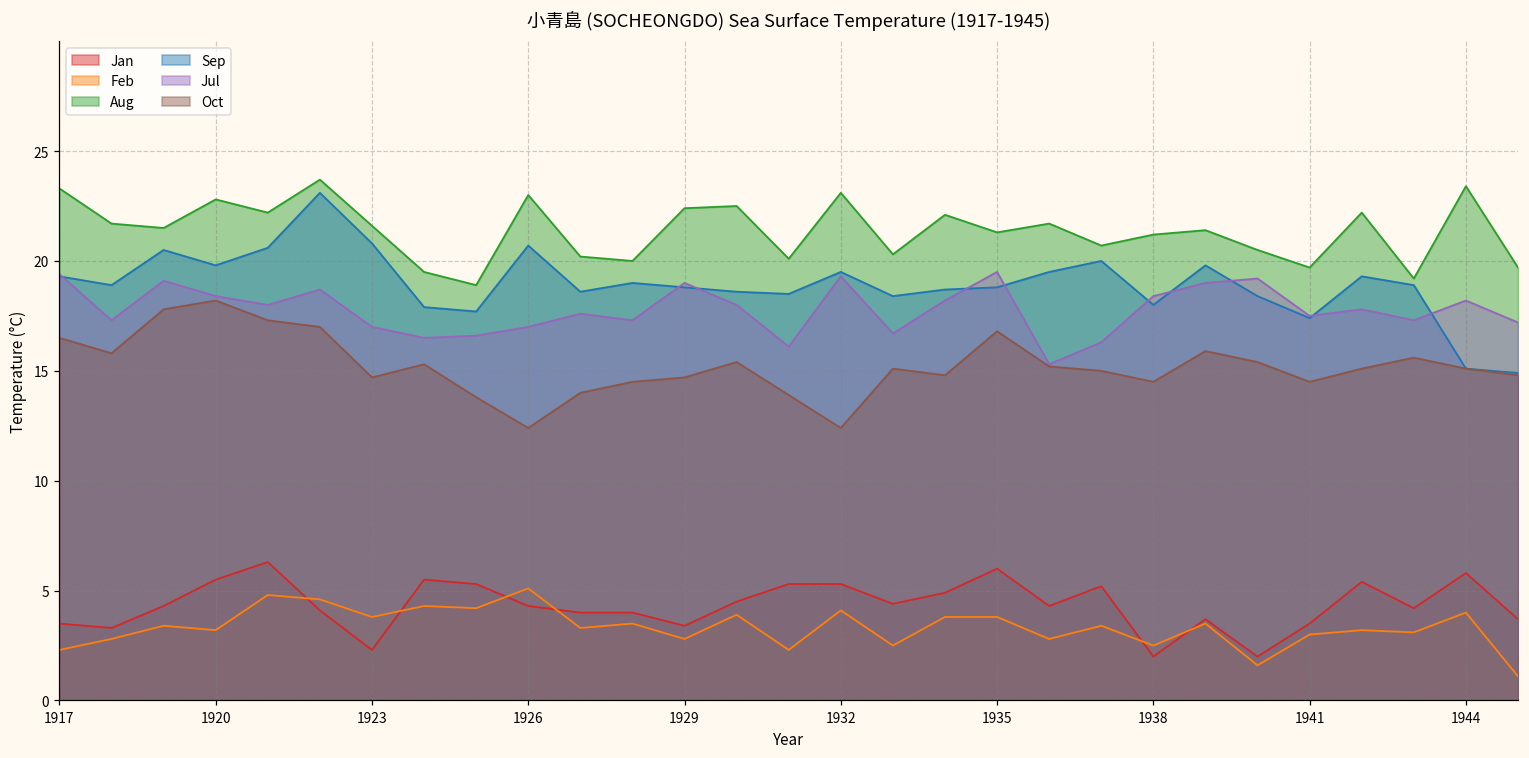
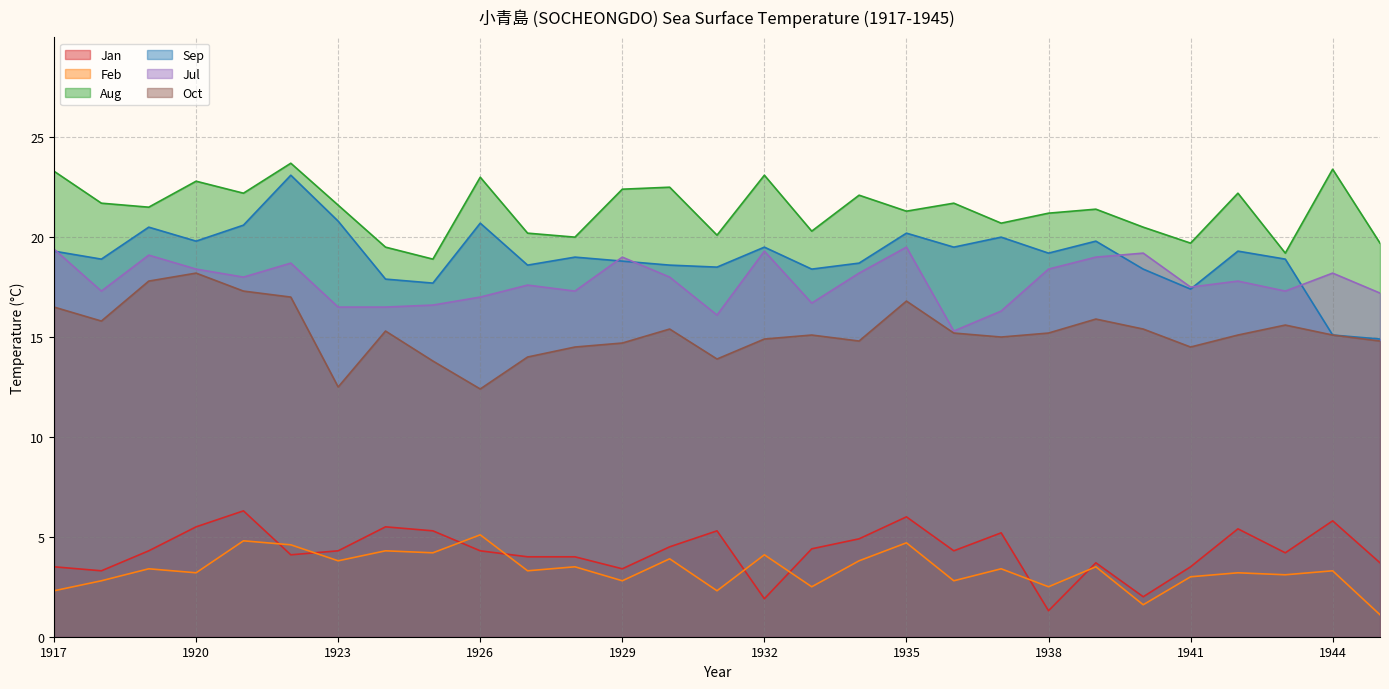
  {
    "Jan": {
      "1917": 3.5,
      "1920": 5.5,
-     "1923": 2.3,
+     "1923": 4.3,
      "1926": 4.3,
      "1929": 3.4,
-     "1932": 5.3,
+     "1932": 1.9,
      "1935": 6.0,
-     "1938": 2.0,
+     "1938": 1.3,
      "1941": 3.5,
      "1944": 5.8
    },
    "Feb": {
      "1917": 2.3,
      "1920": 3.2,
      "1923": 3.8,
      "1926": 5.1,
      "1929": 2.8,
      "1932": 4.1,
-     "1935": 3.8,
+     "1935": 4.7,
      "1938": 2.5,
      "1941": 3.0,
-     "1944": 4.0
+     "1944": 3.3
    },
    "Aug": {
      "1917": 23.3,
      "1920": 22.8,
      "1923": 21.6,
      "1926": 23.0,
      "1929": 22.4,
      "1932": 23.1,
      "1935": 21.3,
      "1938": 21.2,
      "1941": 19.7,
      "1944": 23.4
    },
    "Sep": {
      "1920": 19.8,
      "1923": 20.8,
      "1926": 20.7,
      "1929": 18.8,
      "1932": 19.5,
-     "1935": 18.8,
-     "1938": 18.0
+     "1935": 20.2,
+     "1938": 19.2
    },
    "Jul": {
      "1920": 18.4,
-     "1923": 17.0,
+     "1923": 16.5,
      "1926": 17.0,
      "1929": 19.0,
      "1932": 19.3,
      "1935": 19.5,
      "1938": 18.4,
      "1944": 18.2
    },
    "Oct": {
      "1917": 16.5,
      "1920": 18.2,
-     "1923": 14.7,
+     "1923": 12.5,
      "1926": 12.4,
      "1929": 14.7,
-     "1932": 12.4,
+     "1932": 14.9,
      "1935": 16.8,
-     "1938": 14.5,
+     "1938": 15.2,
      "1941": 14.5
    }
  }
